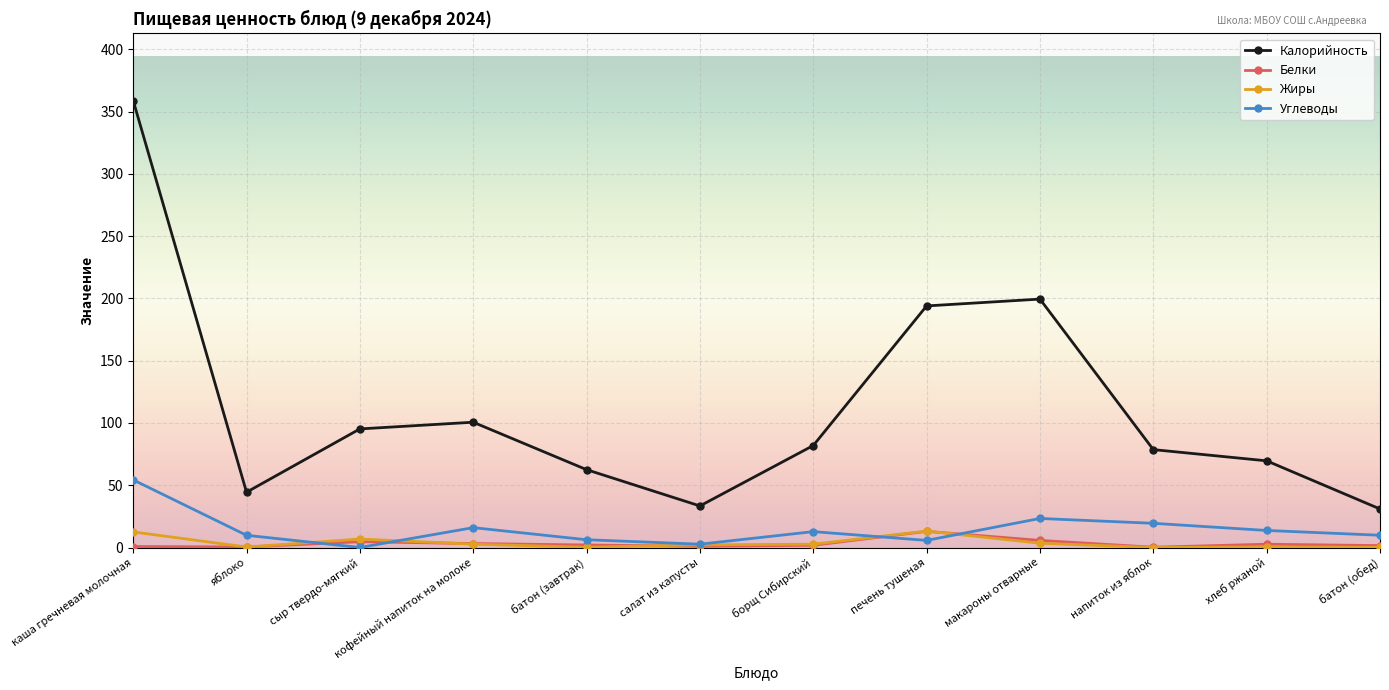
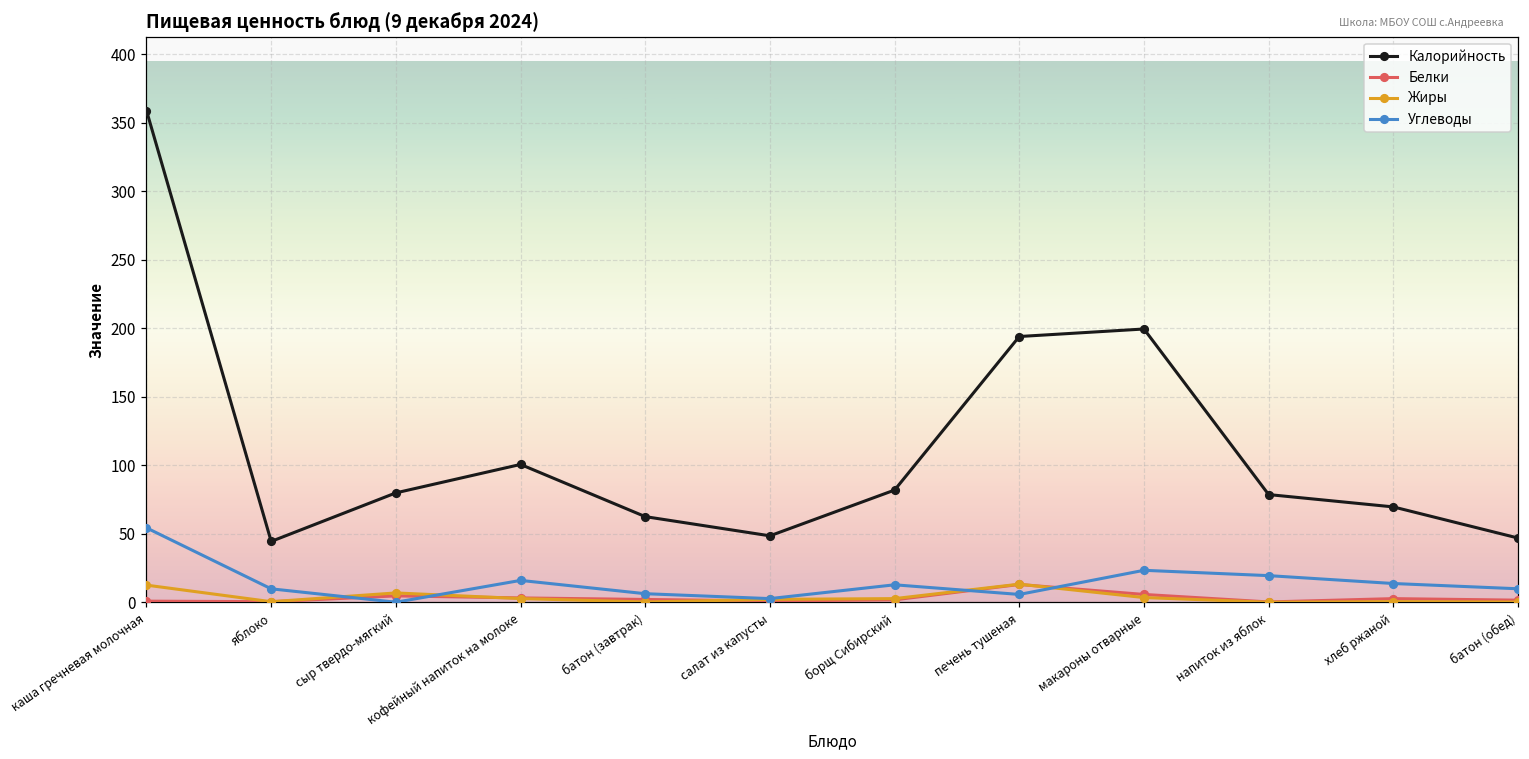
  {
    "Калорийность": {
      "каша гречневая молочная": 359,
      "яблоко": 44,
-     "сыр твердо-мягкий": 95,
+     "сыр твердо-мягкий": 80,
      "кофейный напиток на молоке": 101,
      "батон (завтрак)": 63,
-     "салат из капусты": 33,
+     "салат из капусты": 48,
      "борщ Сибирский": 82,
      "печень тушеная": 194,
      "макароны отварные": 199,
      "напиток из яблок": 79,
      "хлеб ржаной": 70,
-     "батон (обед)": 31
+     "батон (обед)": 47
    },
    "Белки": {
      "каша гречневая молочная": 1,
      "сыр твердо-мягкий": 5,
      "макароны отварные": 6,
      "хлеб ржаной": 3
    },
    "Жиры": {
      "каша гречневая молочная": 13,
      "сыр твердо-мягкий": 7,
      "макароны отварные": 3,
      "хлеб ржаной": 0
    },
    "Углеводы": {
      "каша гречневая молочная": 54,
      "яблоко": 10,
      "сыр твердо-мягкий": 0,
      "кофейный напиток на молоке": 16,
      "батон (завтрак)": 6,
      "борщ Сибирский": 13,
      "печень тушеная": 6,
      "макароны отварные": 23,
      "напиток из яблок": 19,
      "хлеб ржаной": 14,
      "батон (обед)": 10
    }
  }
